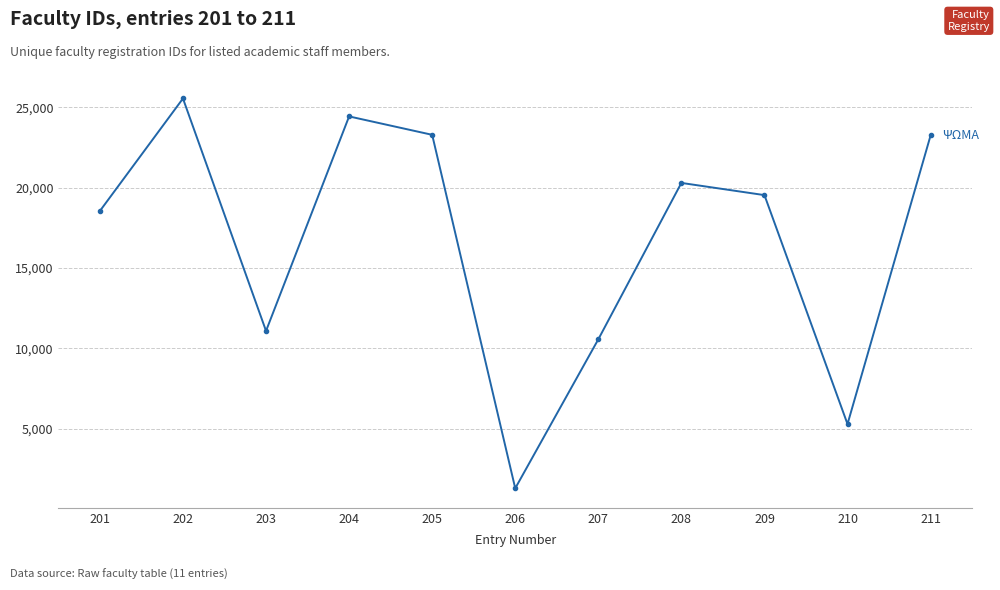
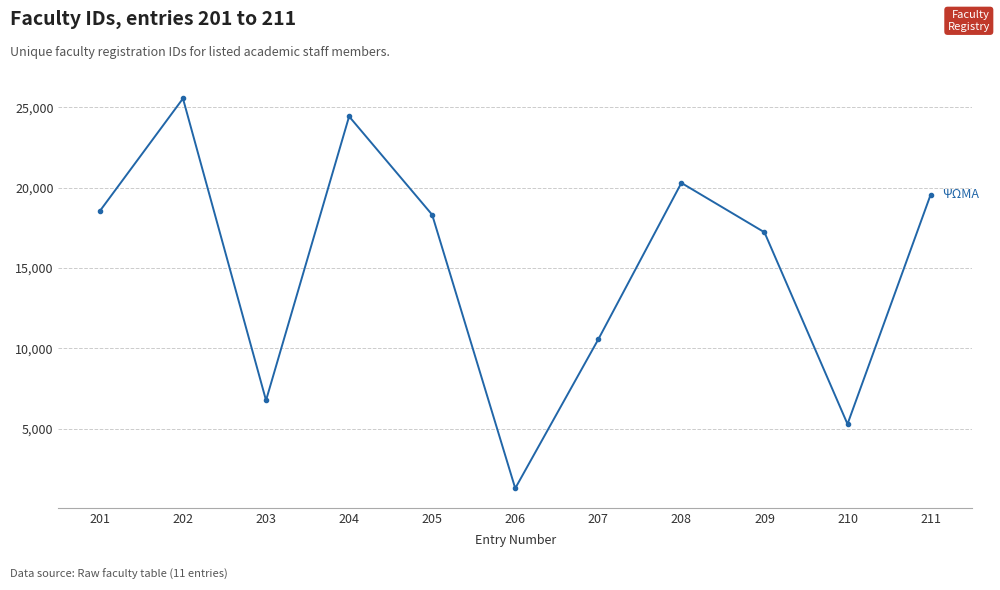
  {
    "201": "18,600",
    "202": "25,600",
-   "203": "11,100",
+   "203": "6,800",
    "204": "24,400",
-   "205": "23,300",
+   "205": "18,300",
    "206": "1,300",
    "207": "10,600",
    "208": "20,300",
-   "209": "19,500",
+   "209": "17,200",
    "210": "5,300",
-   "211": "23,300"
+   "211": "19,600"
  }
